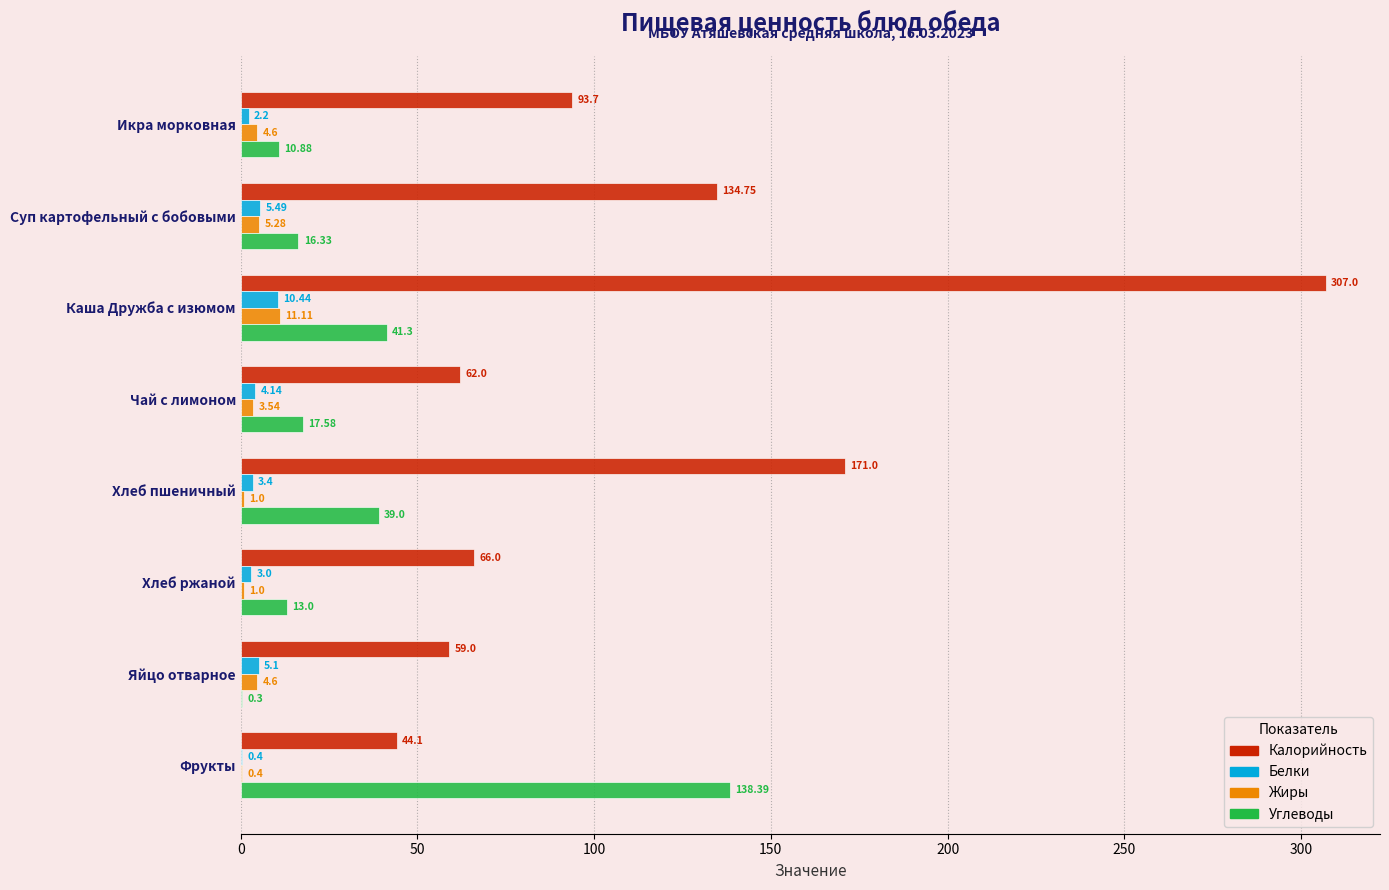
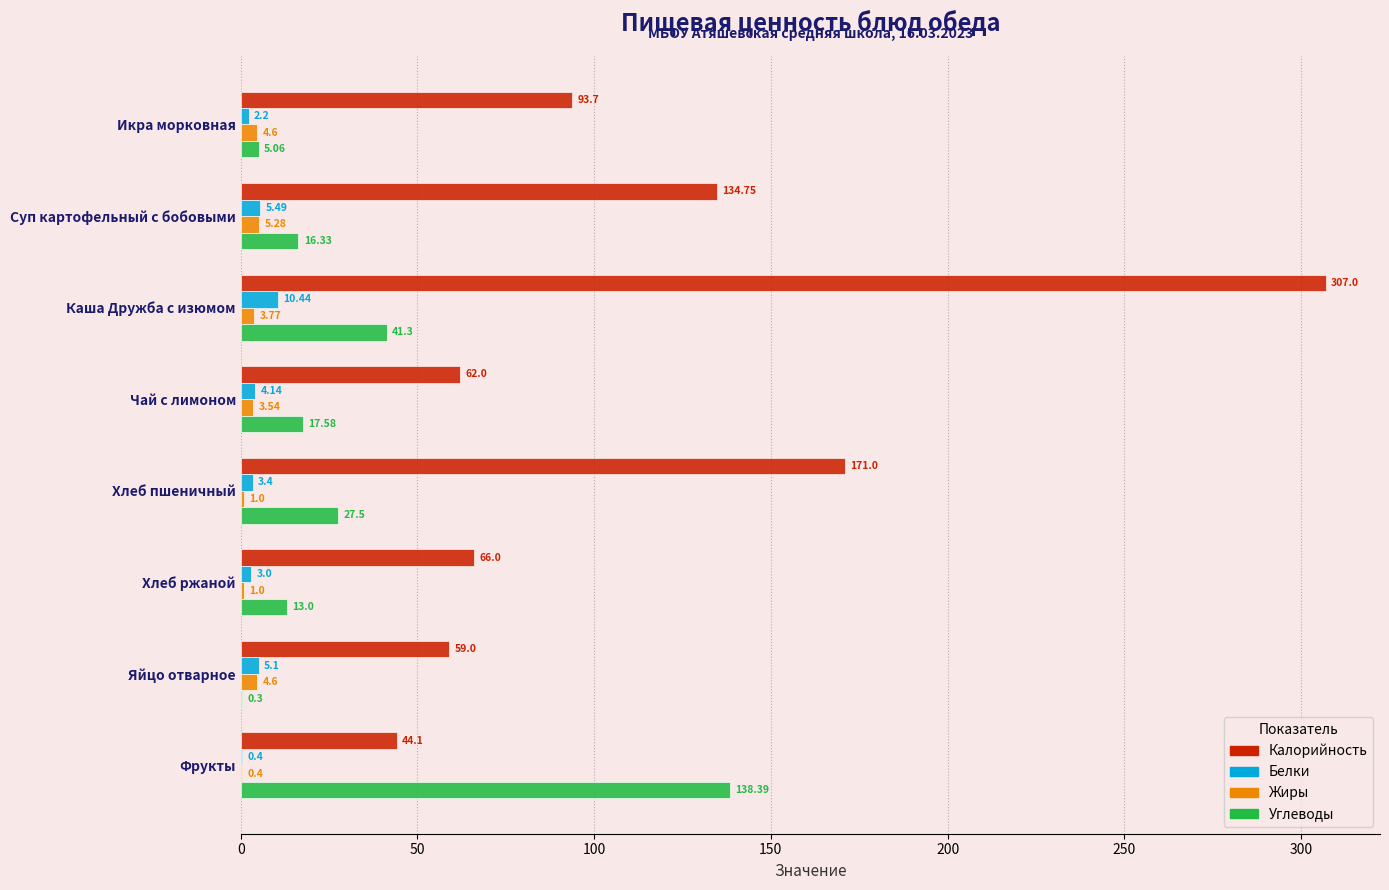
  {
    "Калорийность": {
      "Икра морковная": 93.7,
      "Суп картофельный с бобовыми": 134.75,
      "Каша Дружба с изюмом": 307.0,
      "Чай с лимоном": 62.0,
      "Хлеб пшеничный": 171.0,
      "Хлеб ржаной": 66.0,
      "Яйцо отварное": 59.0,
      "Фрукты": 44.1
    },
    "Белки": {
      "Икра морковная": 2.2,
      "Суп картофельный с бобовыми": 5.49,
      "Каша Дружба с изюмом": 10.44,
      "Чай с лимоном": 4.14,
      "Хлеб пшеничный": 3.4,
      "Хлеб ржаной": 3.0,
      "Яйцо отварное": 5.1,
      "Фрукты": 0.4
    },
    "Жиры": {
      "Икра морковная": 4.6,
      "Суп картофельный с бобовыми": 5.28,
-     "Каша Дружба с изюмом": 11.11,
+     "Каша Дружба с изюмом": 3.77,
      "Чай с лимоном": 3.54,
      "Хлеб пшеничный": 1.0,
      "Хлеб ржаной": 1.0,
      "Яйцо отварное": 4.6,
      "Фрукты": 0.4
    },
    "Углеводы": {
-     "Икра морковная": 10.88,
+     "Икра морковная": 5.06,
      "Суп картофельный с бобовыми": 16.33,
      "Каша Дружба с изюмом": 41.3,
      "Чай с лимоном": 17.58,
-     "Хлеб пшеничный": 39.0,
+     "Хлеб пшеничный": 27.5,
      "Хлеб ржаной": 13.0,
      "Яйцо отварное": 0.3,
      "Фрукты": 138.39
    }
  }
